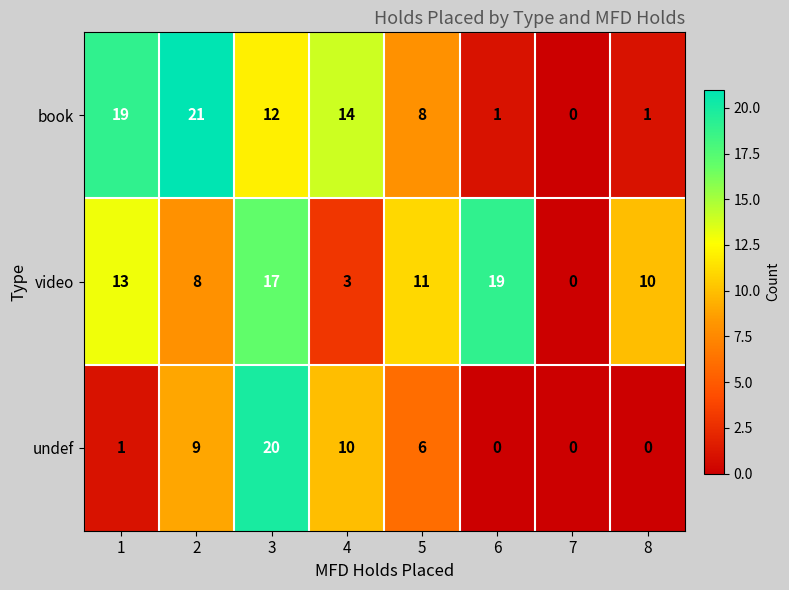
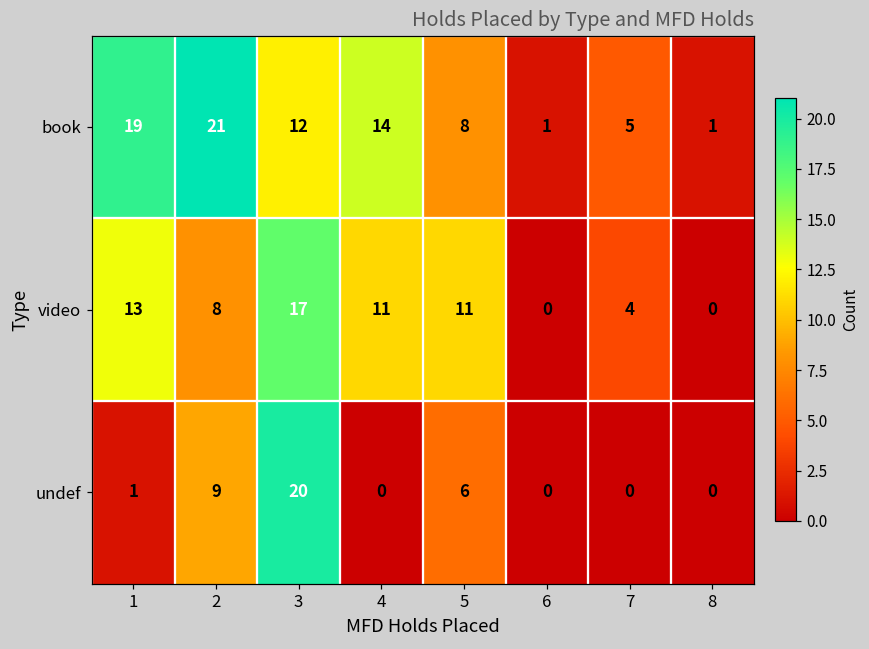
  {
    "book": {
      "1": 19,
      "2": 21,
      "3": 12,
      "4": 14,
      "5": 8,
      "6": 1,
-     "7": 0,
+     "7": 5,
      "8": 1
    },
    "video": {
      "1": 13,
      "2": 8,
      "3": 17,
-     "4": 3,
+     "4": 11,
      "5": 11,
-     "6": 19,
-     "7": 0,
-     "8": 10
+     "6": 0,
+     "7": 4,
+     "8": 0
    },
    "undef": {
      "1": 1,
      "2": 9,
      "3": 20,
-     "4": 10,
+     "4": 0,
      "5": 6,
      "6": 0,
      "7": 0,
      "8": 0
    }
  }
